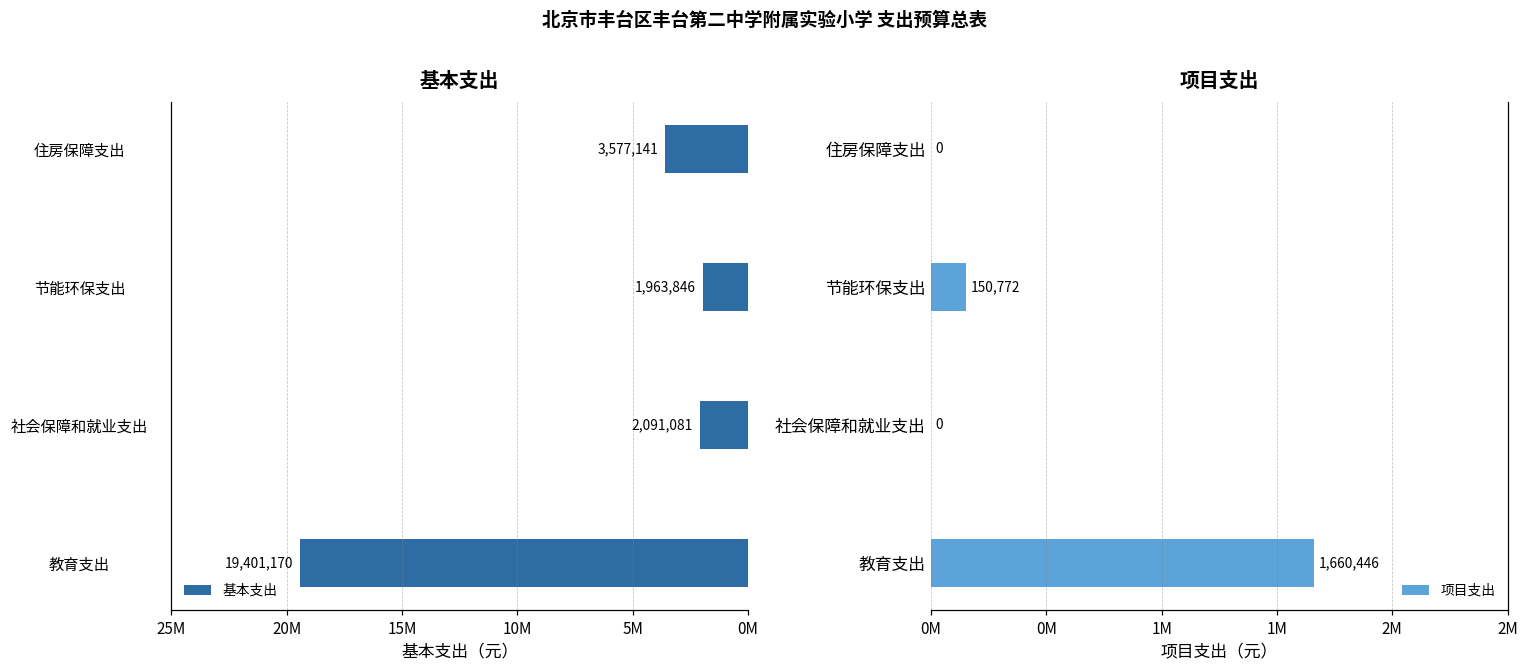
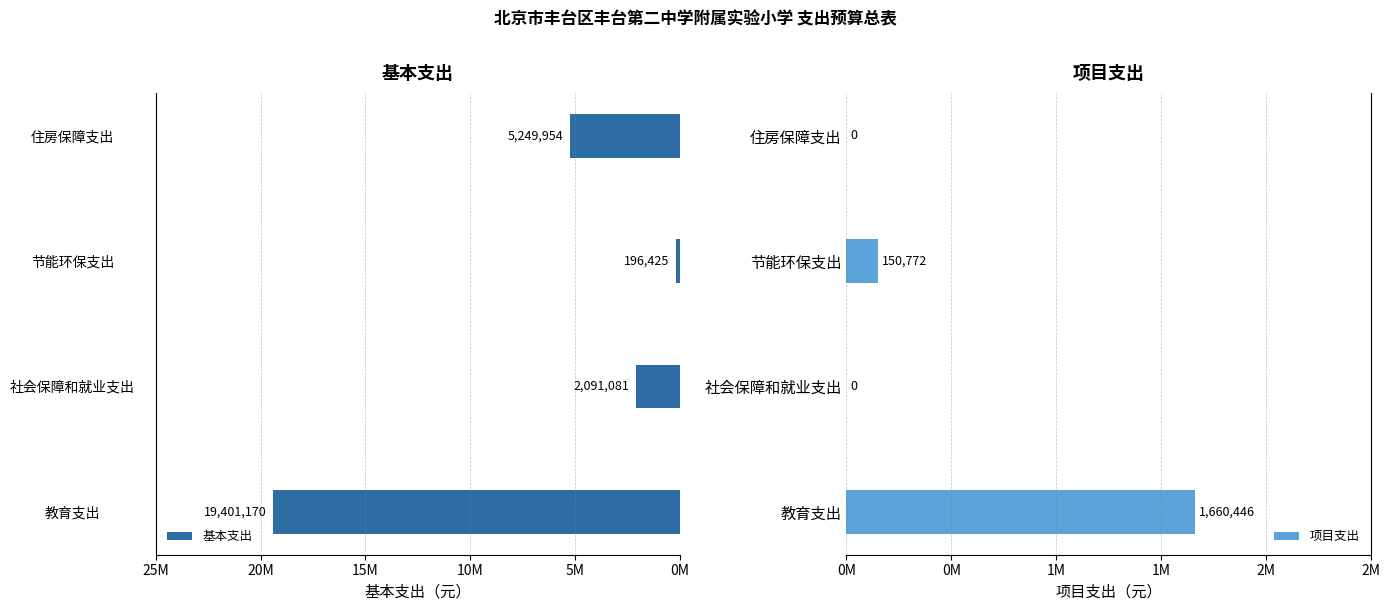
  {
    "基本支出": {
-     "住房保障支出": "3,577,141",
-     "节能环保支出": "1,963,846",
+     "住房保障支出": "5,249,954",
+     "节能环保支出": "196,425",
      "社会保障和就业支出": "2,091,081",
      "教育支出": "19,401,170"
    },
    "项目支出": {
      "住房保障支出": "0",
      "节能环保支出": "150,772",
      "社会保障和就业支出": "0",
      "教育支出": "1,660,446"
    }
  }
